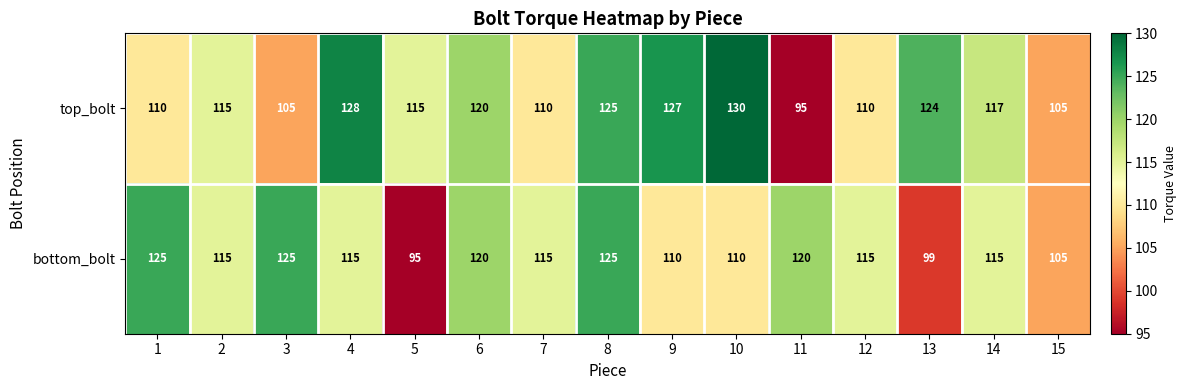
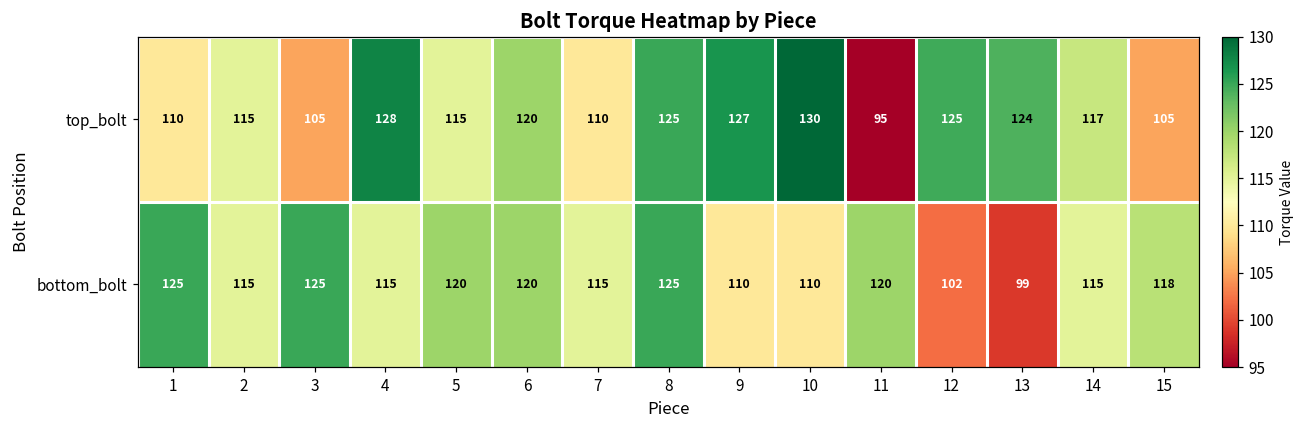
  {
    "top_bolt": {
      "1": 110,
      "2": 115,
      "3": 105,
      "4": 128,
      "5": 115,
      "6": 120,
      "7": 110,
      "8": 125,
      "9": 127,
      "10": 130,
      "11": 95,
-     "12": 110,
+     "12": 125,
      "13": 124,
      "14": 117,
      "15": 105
    },
    "bottom_bolt": {
      "1": 125,
      "2": 115,
      "3": 125,
      "4": 115,
-     "5": 95,
+     "5": 120,
      "6": 120,
      "7": 115,
      "8": 125,
      "9": 110,
      "10": 110,
      "11": 120,
-     "12": 115,
+     "12": 102,
      "13": 99,
      "14": 115,
-     "15": 105
+     "15": 118
    }
  }
